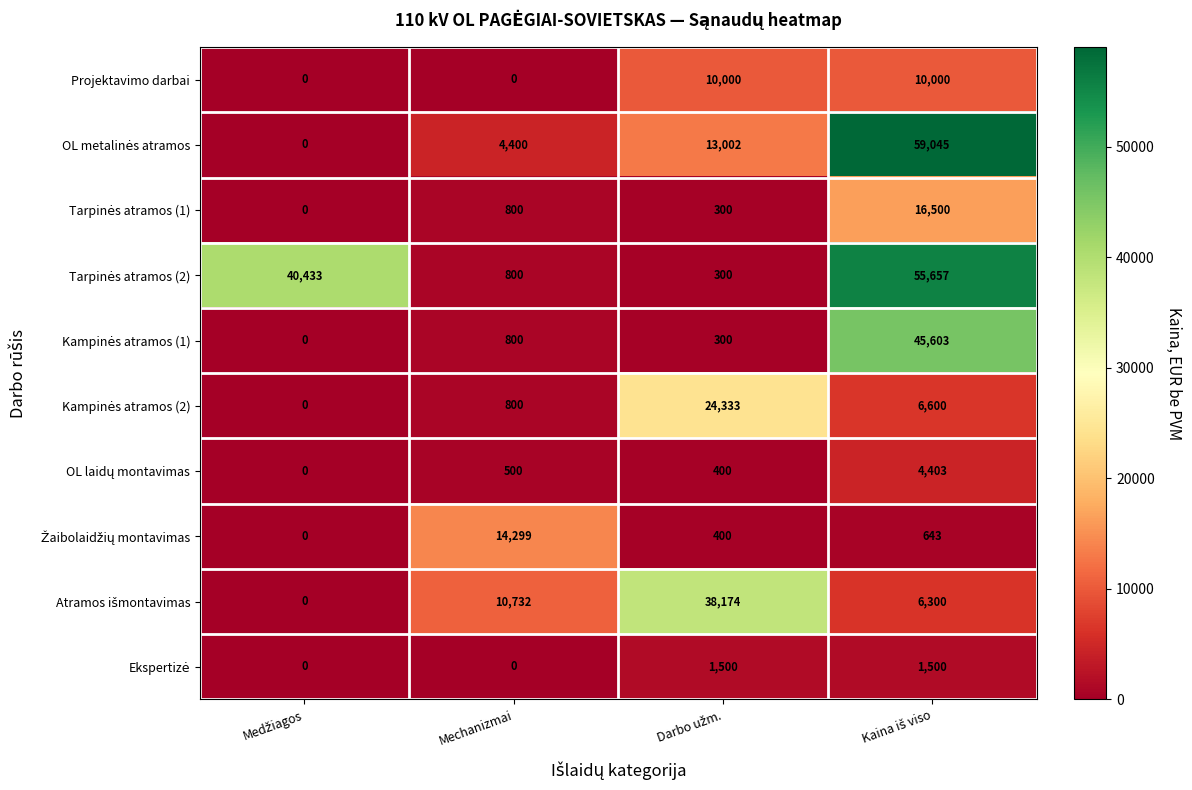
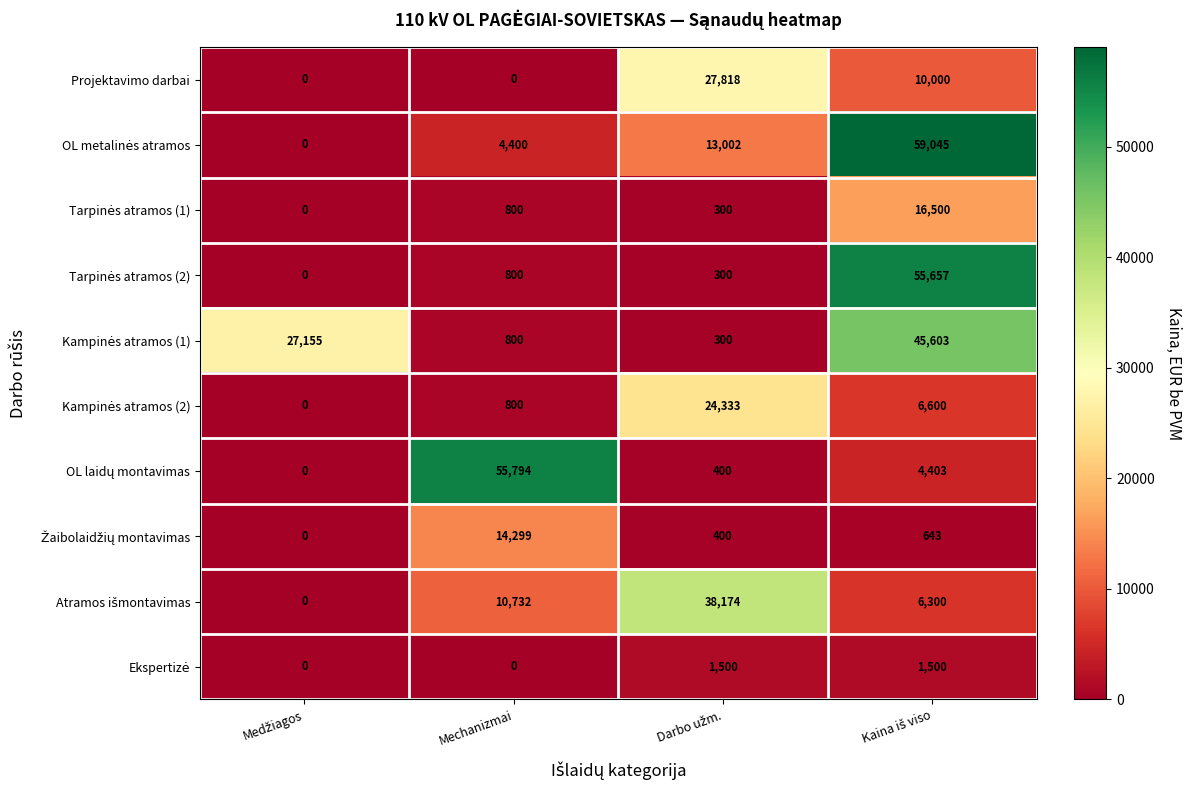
  {
    "Projektavimo darbai": {
      "Medžiagos": "0",
      "Mechanizmai": "0",
-     "Darbo užm.": "10,000",
+     "Darbo užm.": "27,818",
      "Kaina iš viso": "10,000"
    },
    "OL metalinės atramos": {
      "Medžiagos": "0",
      "Mechanizmai": "4,400",
      "Darbo užm.": "13,002",
      "Kaina iš viso": "59,045"
    },
    "Tarpinės atramos (1)": {
      "Medžiagos": "0",
      "Mechanizmai": "800",
      "Darbo užm.": "300",
      "Kaina iš viso": "16,500"
    },
    "Tarpinės atramos (2)": {
-     "Medžiagos": "40,433",
+     "Medžiagos": "0",
      "Mechanizmai": "800",
      "Darbo užm.": "300",
      "Kaina iš viso": "55,657"
    },
    "Kampinės atramos (1)": {
-     "Medžiagos": "0",
+     "Medžiagos": "27,155",
      "Mechanizmai": "800",
      "Darbo užm.": "300",
      "Kaina iš viso": "45,603"
    },
    "Kampinės atramos (2)": {
      "Medžiagos": "0",
      "Mechanizmai": "800",
      "Darbo užm.": "24,333",
      "Kaina iš viso": "6,600"
    },
    "OL laidų montavimas": {
      "Medžiagos": "0",
-     "Mechanizmai": "500",
+     "Mechanizmai": "55,794",
      "Darbo užm.": "400",
      "Kaina iš viso": "4,403"
    },
    "Žaibolaidžių montavimas": {
      "Medžiagos": "0",
      "Mechanizmai": "14,299",
      "Darbo užm.": "400",
      "Kaina iš viso": "643"
    },
    "Atramos išmontavimas": {
      "Medžiagos": "0",
      "Mechanizmai": "10,732",
      "Darbo užm.": "38,174",
      "Kaina iš viso": "6,300"
    },
    "Ekspertizė": {
      "Medžiagos": "0",
      "Mechanizmai": "0",
      "Darbo užm.": "1,500",
      "Kaina iš viso": "1,500"
    }
  }
